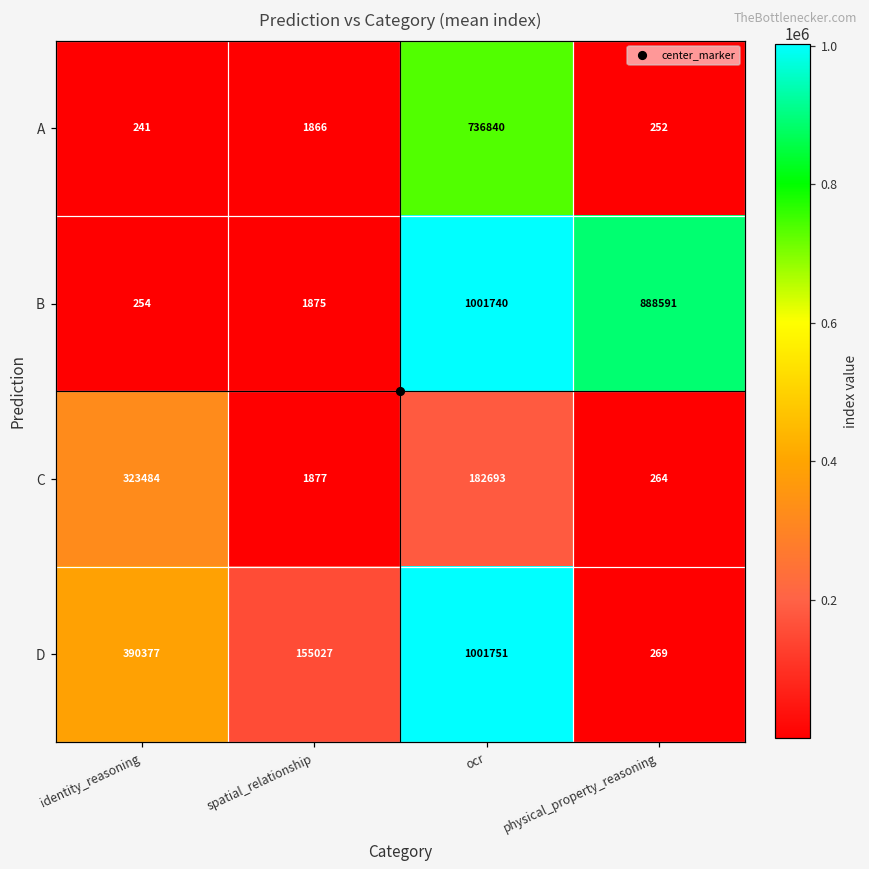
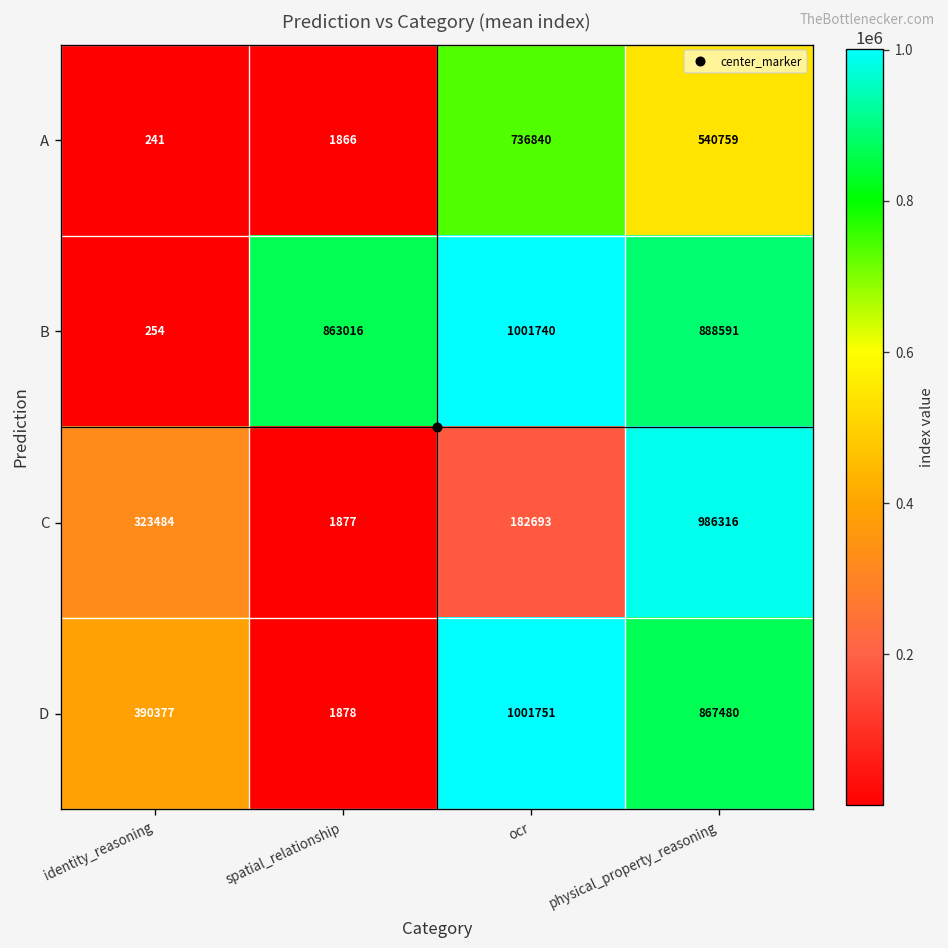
  {
    "A": {
      "identity_reasoning": 241,
      "spatial_relationship": 1866,
      "ocr": 736840,
-     "physical_property_reasoning": 252
+     "physical_property_reasoning": 540759
    },
    "B": {
      "identity_reasoning": 254,
-     "spatial_relationship": 1875,
+     "spatial_relationship": 863016,
      "ocr": 1001740,
      "physical_property_reasoning": 888591
    },
    "C": {
      "identity_reasoning": 323484,
      "spatial_relationship": 1877,
      "ocr": 182693,
-     "physical_property_reasoning": 264
+     "physical_property_reasoning": 986316
    },
    "D": {
      "identity_reasoning": 390377,
-     "spatial_relationship": 155027,
+     "spatial_relationship": 1878,
      "ocr": 1001751,
-     "physical_property_reasoning": 269
+     "physical_property_reasoning": 867480
    }
  }
